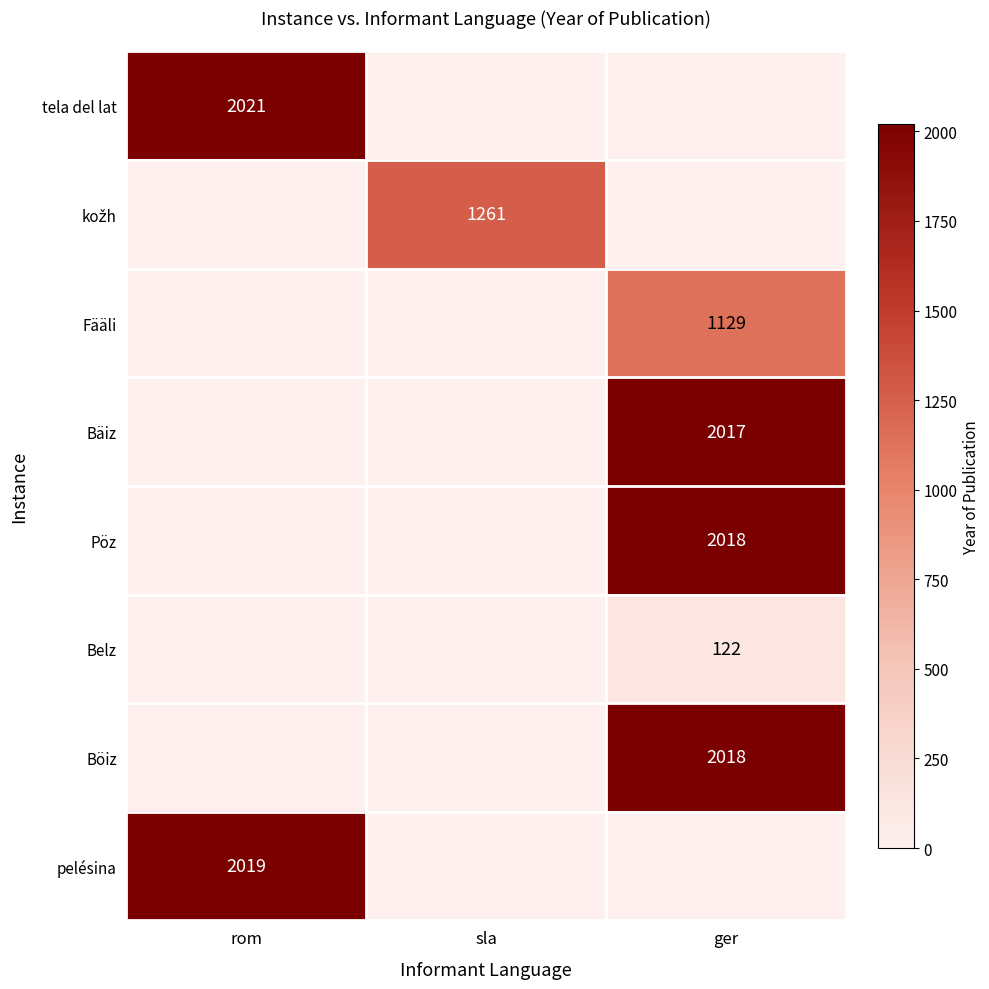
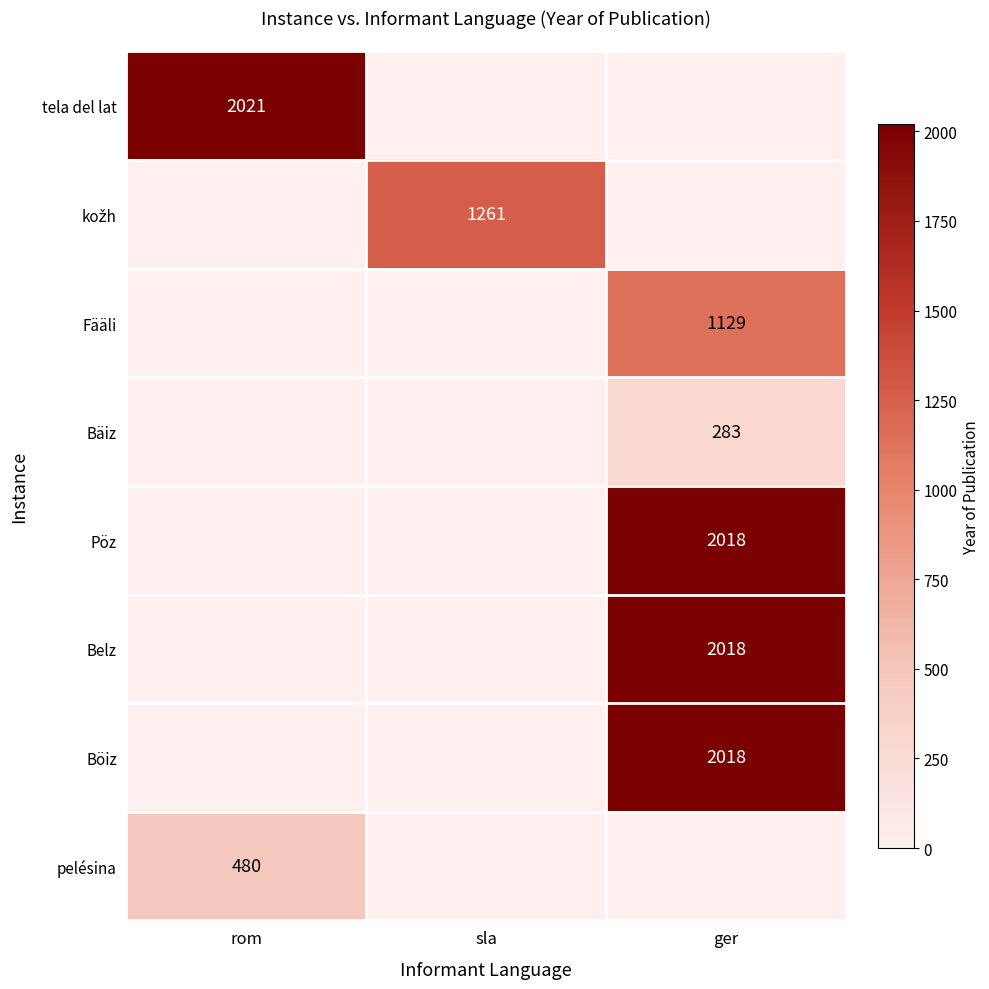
  {
    "tela del lat": {
      "rom": 2021
    },
    "kožh": {
      "sla": 1261
    },
    "Fääli": {
      "ger": 1129
    },
    "Bäiz": {
-     "ger": 2017
+     "ger": 283
    },
    "Pöz": {
      "ger": 2018
    },
    "Belz": {
-     "ger": 122
+     "ger": 2018
    },
    "Böiz": {
      "ger": 2018
    },
    "pelésina": {
-     "rom": 2019
+     "rom": 480
    }
  }
